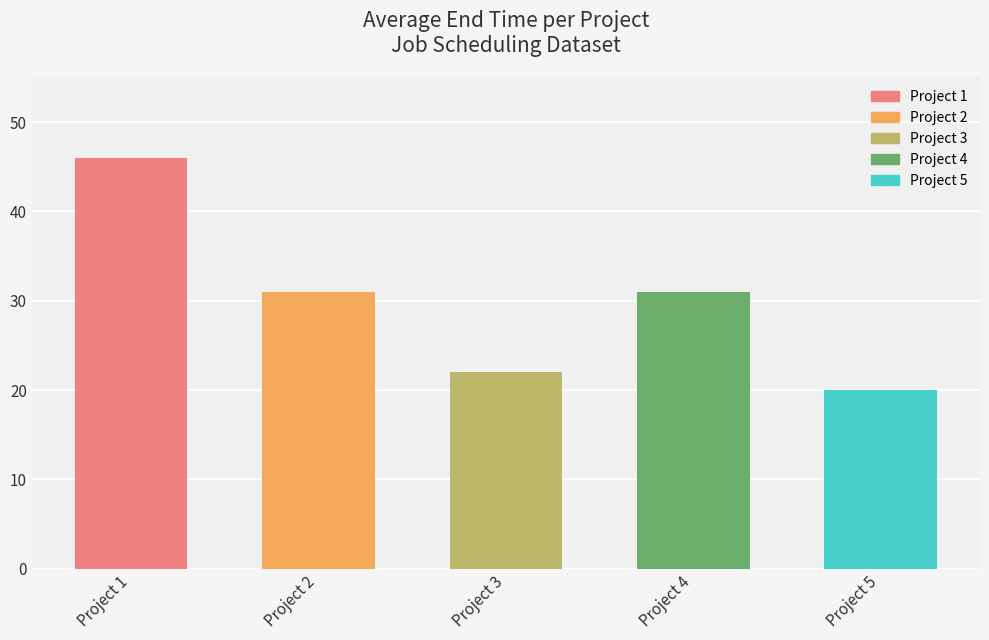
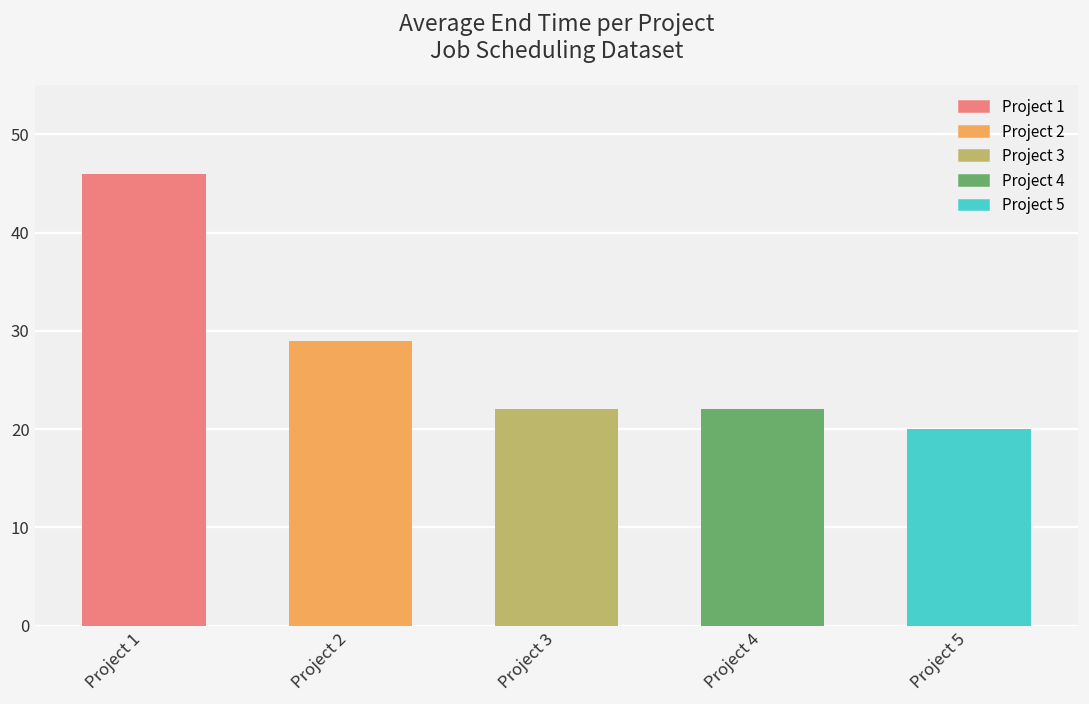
  {
    "Project 1": 46,
-   "Project 2": 31,
+   "Project 2": 29,
    "Project 3": 22,
-   "Project 4": 31,
+   "Project 4": 22,
    "Project 5": 20
  }
